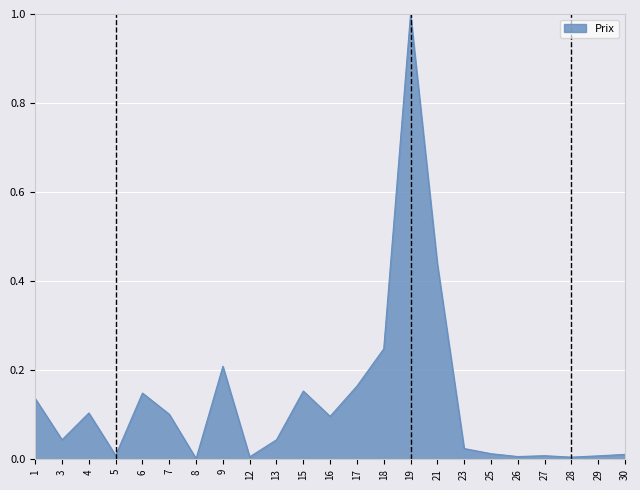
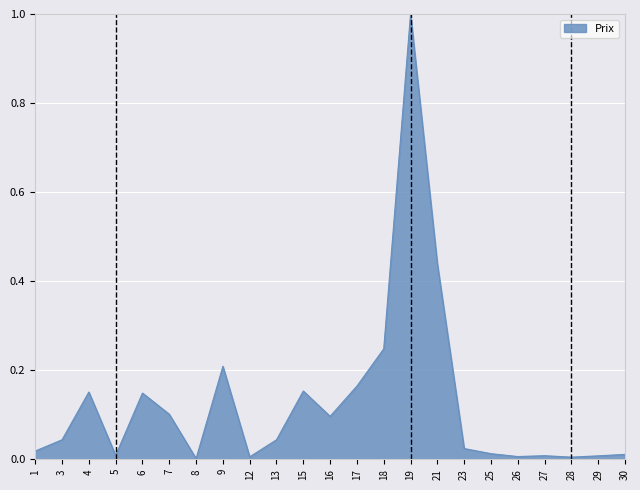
  {
-   "1": 0.14,
+   "1": 0.02,
    "3": 0.04,
-   "4": 0.10,
+   "4": 0.15,
    "5": 0.01,
    "6": 0.15,
    "7": 0.10,
    "8": 0.00,
    "9": 0.21,
    "12": 0.01,
    "13": 0.04,
    "15": 0.15,
    "16": 0.10,
    "17": 0.16,
    "18": 0.25,
    "19": 1.00,
    "21": 0.44,
    "23": 0.02,
    "25": 0.01,
    "26": 0.01,
    "27": 0.01,
    "28": 0.00,
    "29": 0.01,
    "30": 0.01
  }
